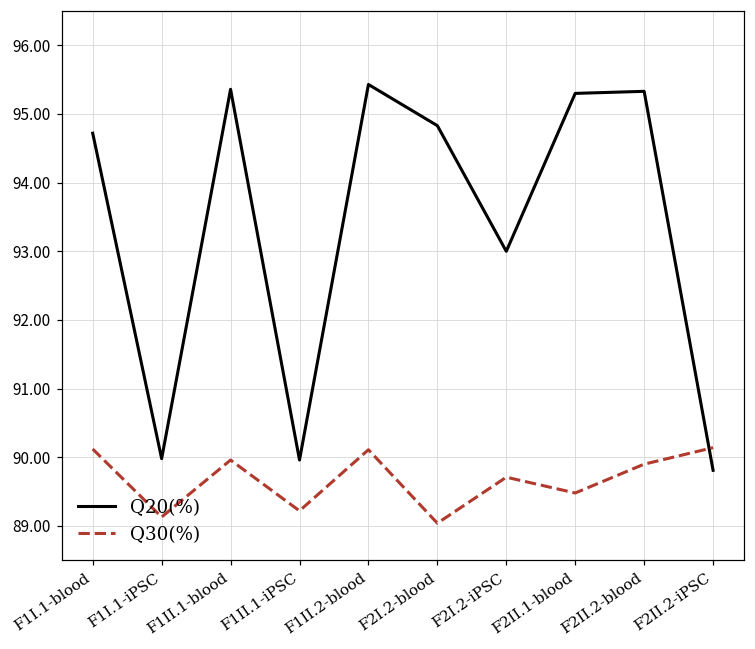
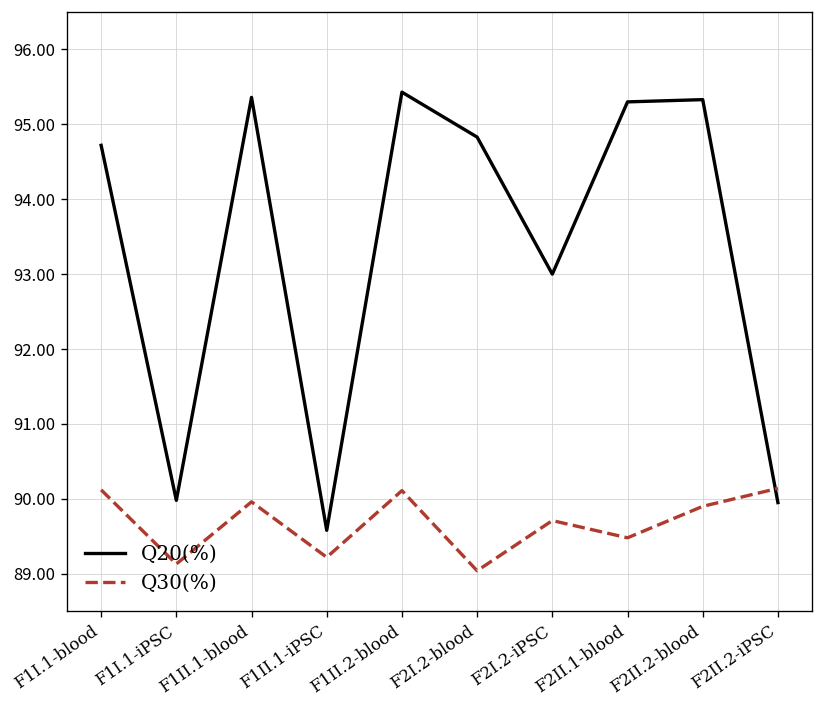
  {
    "Q20(%)": {
      "F1I.1-blood": 94.7,
      "F1I.1-iPSC": 90.0,
      "F1II.1-blood": 95.4,
-     "F1II.1-iPSC": 90.0,
+     "F1II.1-iPSC": 89.6,
      "F1II.2-blood": 95.4,
      "F2I.2-blood": 94.8,
      "F2I.2-iPSC": 93.0,
      "F2II.1-blood": 95.3,
      "F2II.2-blood": 95.3,
-     "F2II.2-iPSC": 89.8
+     "F2II.2-iPSC": 90.0
    },
    "Q30(%)": {
      "F1I.1-blood": 90.1,
      "F1I.1-iPSC": 89.1,
      "F1II.1-blood": 90.0,
      "F1II.1-iPSC": 89.2,
      "F1II.2-blood": 90.1,
      "F2I.2-blood": 89.0,
      "F2I.2-iPSC": 89.7,
      "F2II.1-blood": 89.5,
      "F2II.2-blood": 89.9,
      "F2II.2-iPSC": 90.1
    }
  }
